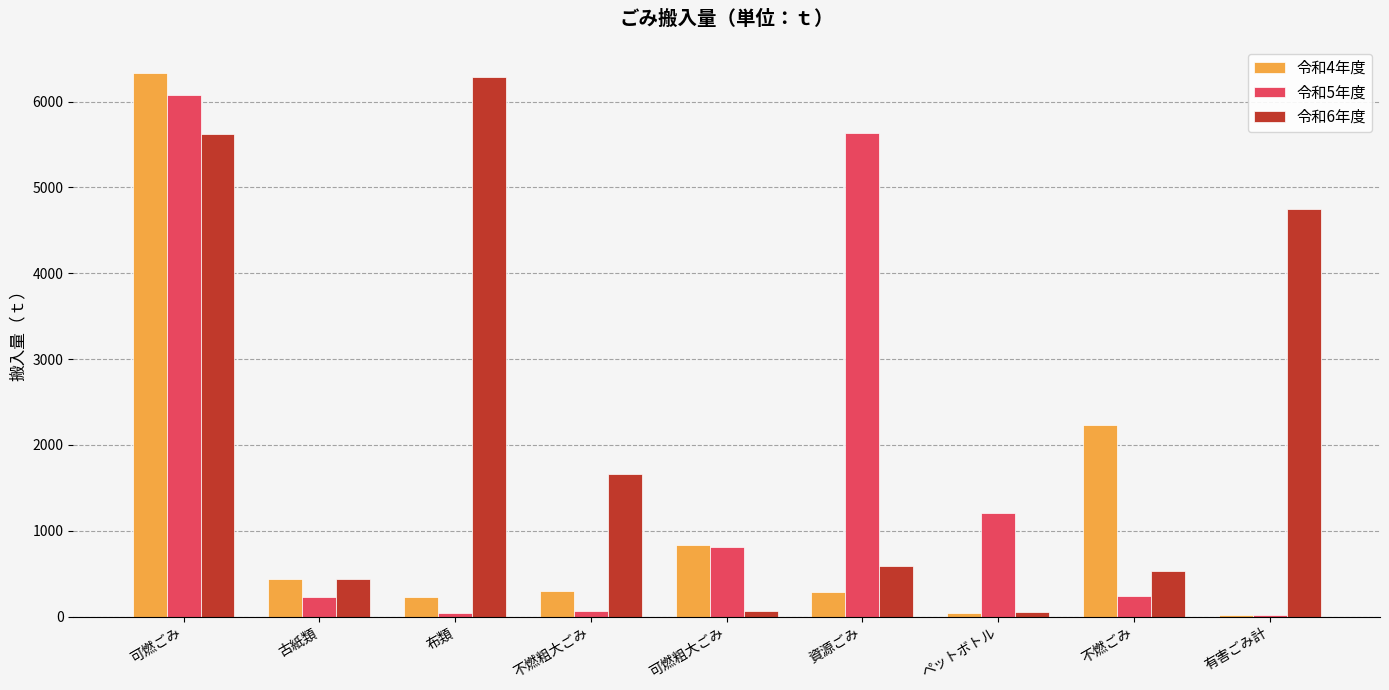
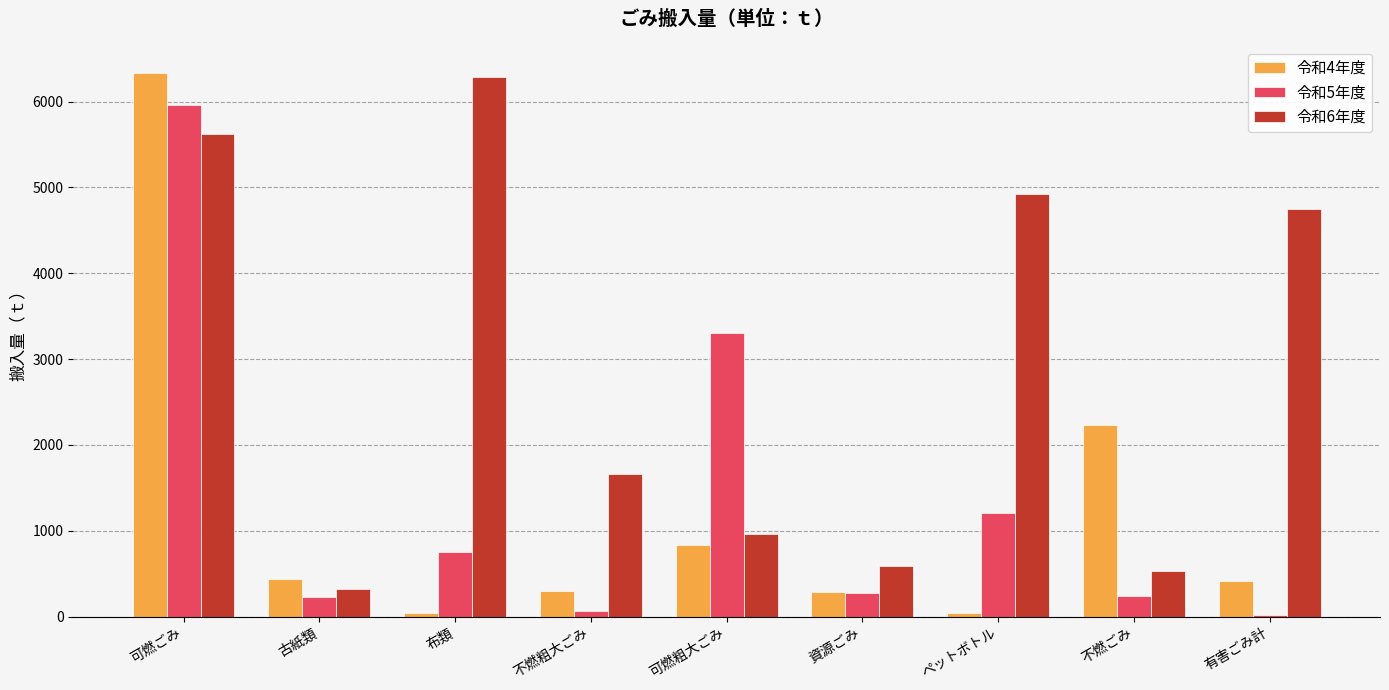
  {
    "令和4年度": {
      "可燃ごみ": 6300,
      "古紙類": 400,
-     "布類": 200,
+     "布類": 0,
      "不燃粗大ごみ": 300,
      "可燃粗大ごみ": 800,
      "資源ごみ": 300,
      "ペットボトル": 0,
      "不燃ごみ": 2200,
-     "有害ごみ計": 0
+     "有害ごみ計": 400
    },
    "令和5年度": {
-     "可燃ごみ": 6100,
+     "可燃ごみ": 6000,
      "古紙類": 200,
-     "布類": 0,
+     "布類": 800,
      "不燃粗大ごみ": 100,
-     "可燃粗大ごみ": 800,
-     "資源ごみ": 5600,
+     "可燃粗大ごみ": 3300,
+     "資源ごみ": 300,
      "ペットボトル": 1200,
      "不燃ごみ": 200
    },
    "令和6年度": {
      "可燃ごみ": 5600,
-     "古紙類": 400,
+     "古紙類": 300,
      "布類": 6300,
      "不燃粗大ごみ": 1700,
-     "可燃粗大ごみ": 100,
+     "可燃粗大ごみ": 1000,
      "資源ごみ": 600,
-     "ペットボトル": 0,
+     "ペットボトル": 4900,
      "不燃ごみ": 500,
      "有害ごみ計": 4700
    }
  }
